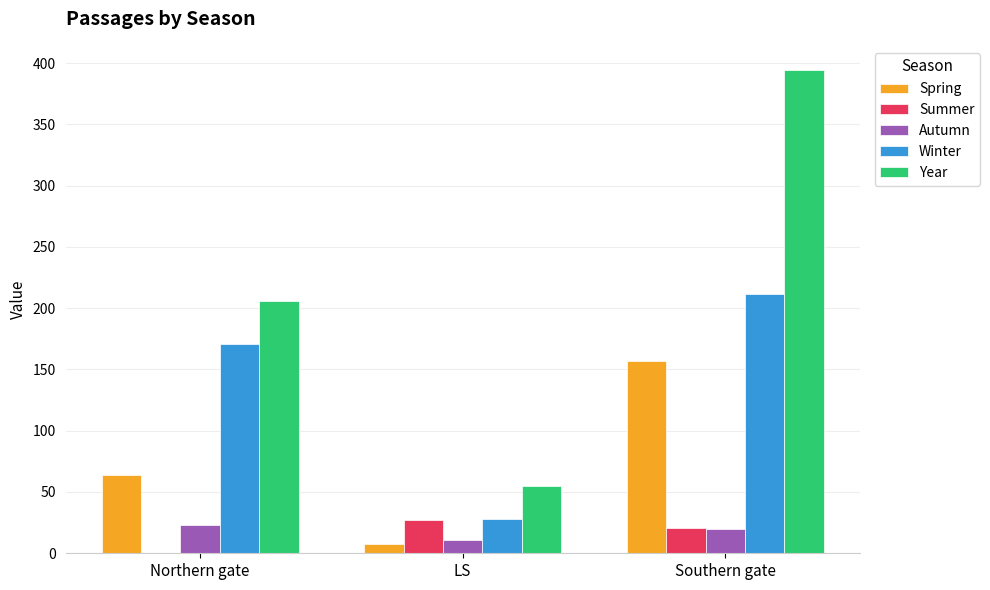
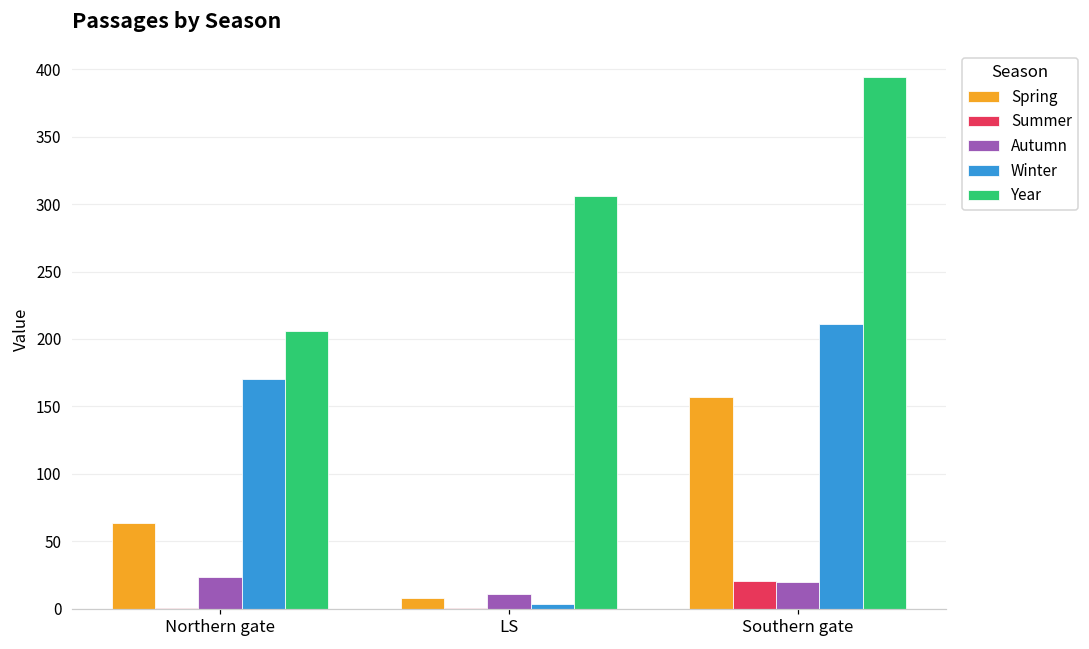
  {
    "Spring": {
      "Northern gate": 64,
      "LS": 8,
      "Southern gate": 157
    },
    "Summer": {
-     "LS": 27,
+     "LS": 1,
      "Southern gate": 20
    },
    "Autumn": {
      "Northern gate": 23,
      "LS": 11,
      "Southern gate": 20
    },
    "Winter": {
      "Northern gate": 171,
-     "LS": 28,
+     "LS": 4,
      "Southern gate": 211
    },
    "Year": {
      "Northern gate": 206,
-     "LS": 55,
+     "LS": 306,
      "Southern gate": 394
    }
  }
